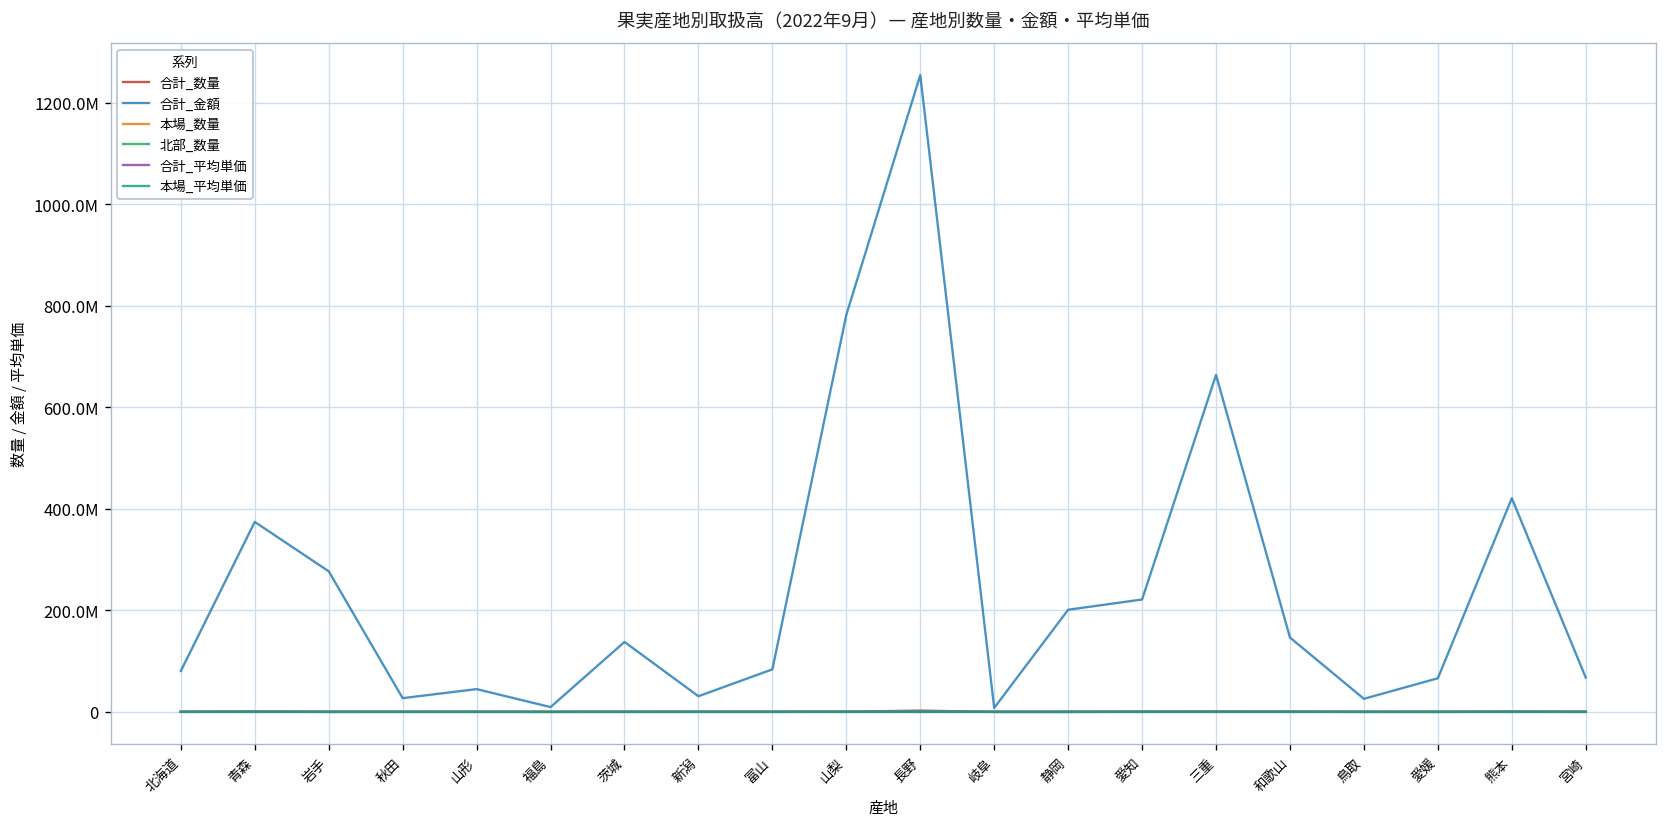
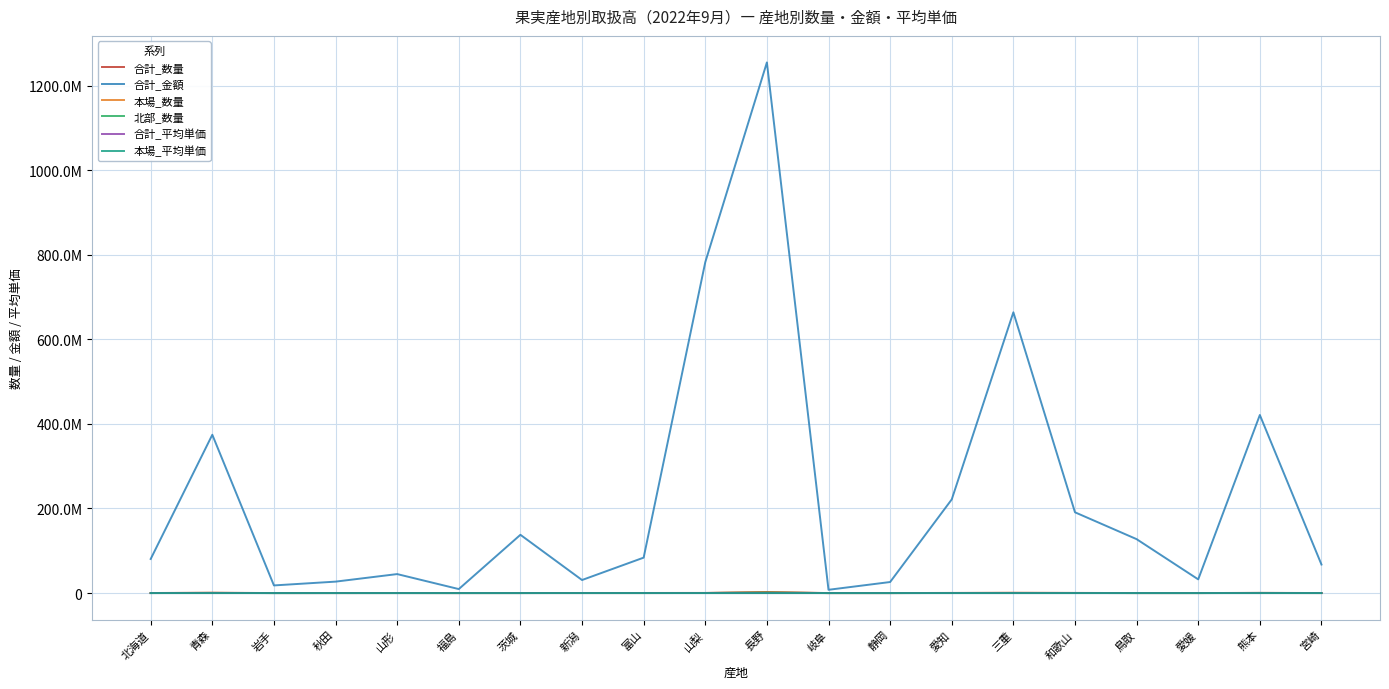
  {
    "合計_金額": {
      "北海道": 80000000,
      "青森": 370000000,
-     "岩手": 280000000,
+     "岩手": 20000000,
      "秋田": 30000000,
      "山形": 40000000,
      "福島": 10000000,
      "茨城": 140000000,
      "新潟": 30000000,
      "富山": 80000000,
      "山梨": 780000000,
      "長野": 1250000000,
      "岐阜": 10000000,
-     "静岡": 200000000,
+     "静岡": 30000000,
      "愛知": 220000000,
      "三重": 660000000,
-     "和歌山": 150000000,
-     "鳥取": 30000000,
-     "愛媛": 70000000,
+     "和歌山": 190000000,
+     "鳥取": 130000000,
+     "愛媛": 30000000,
      "熊本": 420000000,
      "宮崎": 70000000
    }
  }
